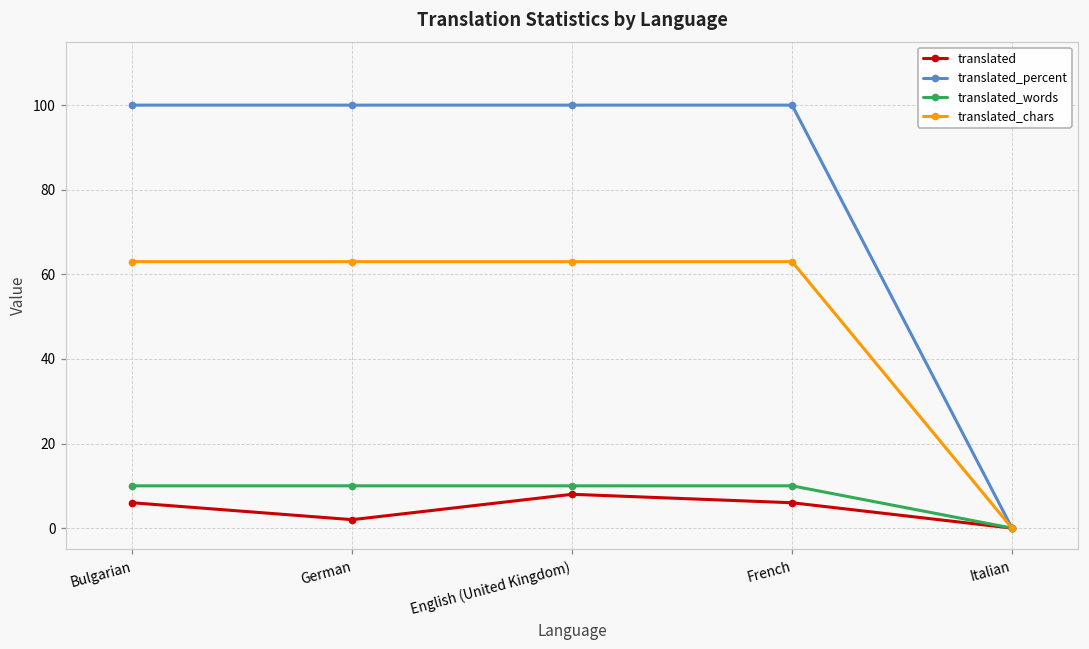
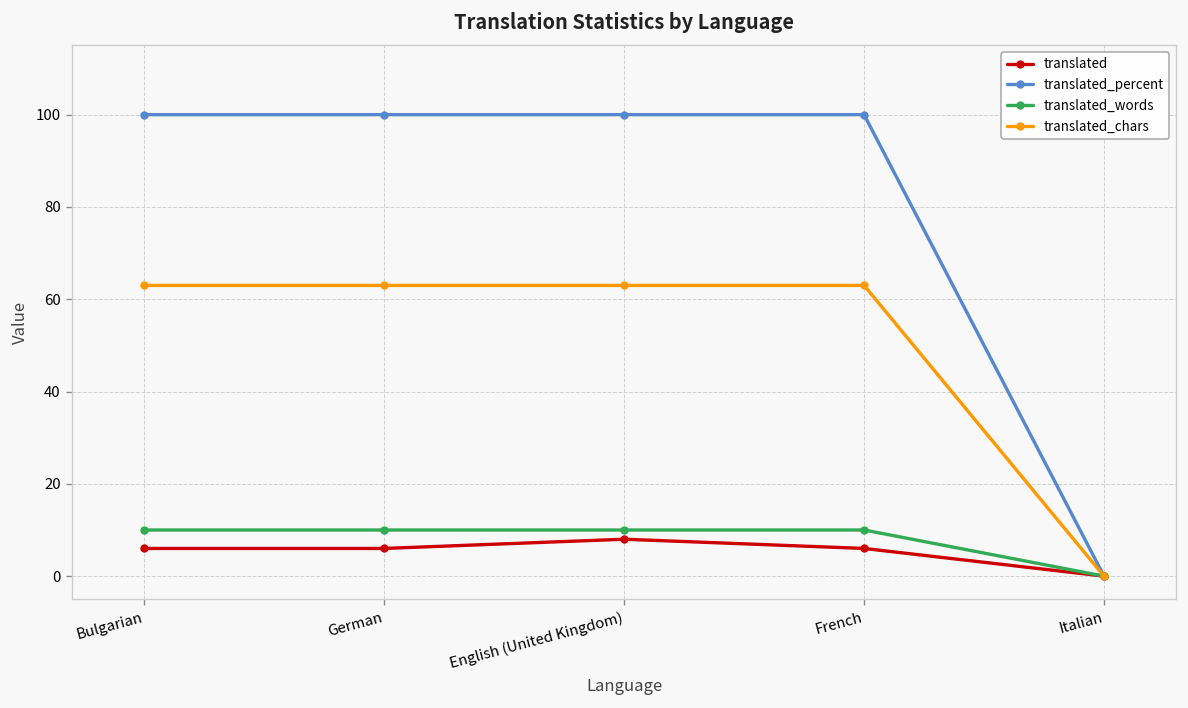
  {
    "translated": {
      "Bulgarian": 6,
-     "German": 2,
+     "German": 6,
      "English (United Kingdom)": 8,
      "French": 6
    },
    "translated_percent": {
      "Bulgarian": 100,
      "German": 100,
      "English (United Kingdom)": 100,
      "French": 100
    },
    "translated_words": {
      "Bulgarian": 10,
      "German": 10,
      "English (United Kingdom)": 10,
      "French": 10
    },
    "translated_chars": {
      "Bulgarian": 63,
      "German": 63,
      "English (United Kingdom)": 63,
      "French": 63
    }
  }
